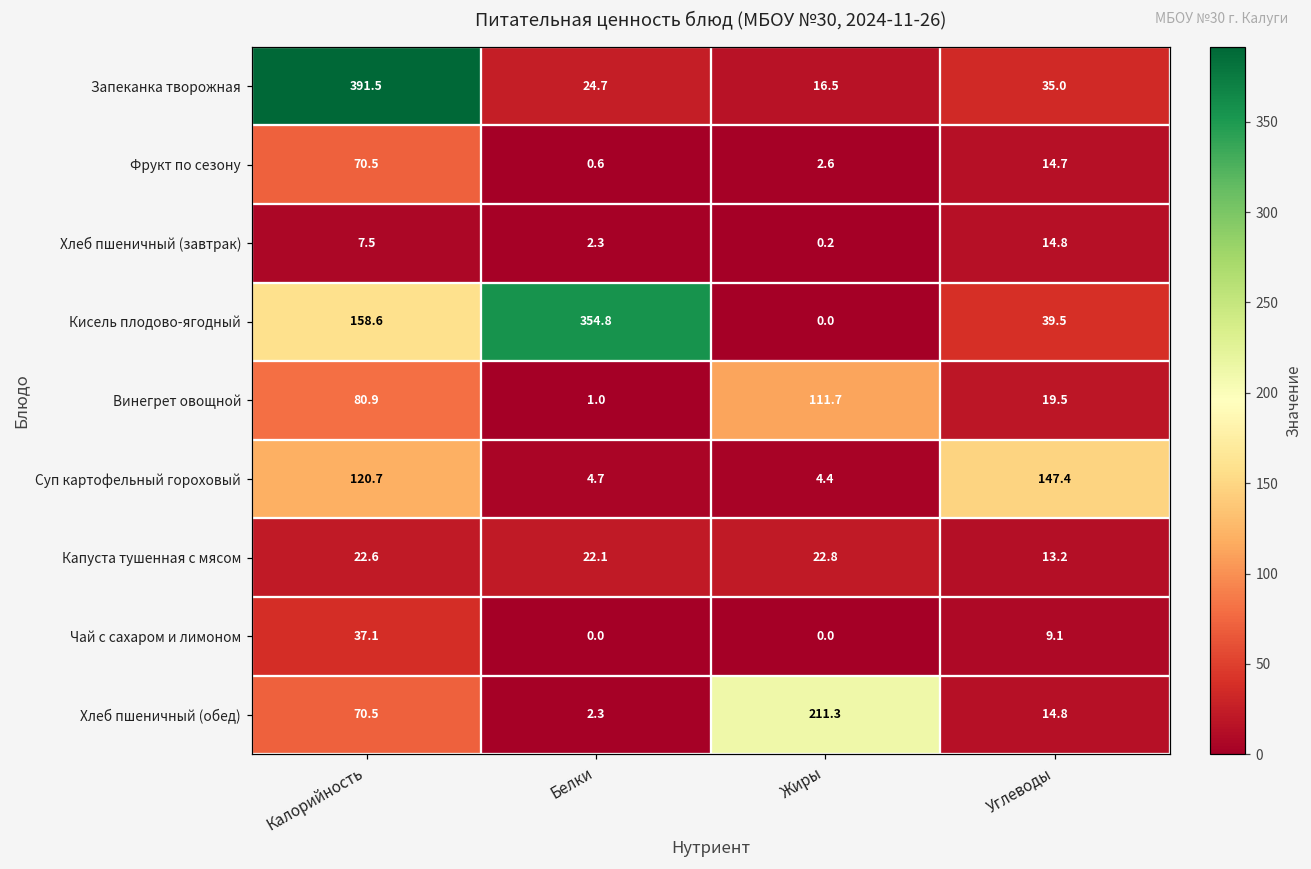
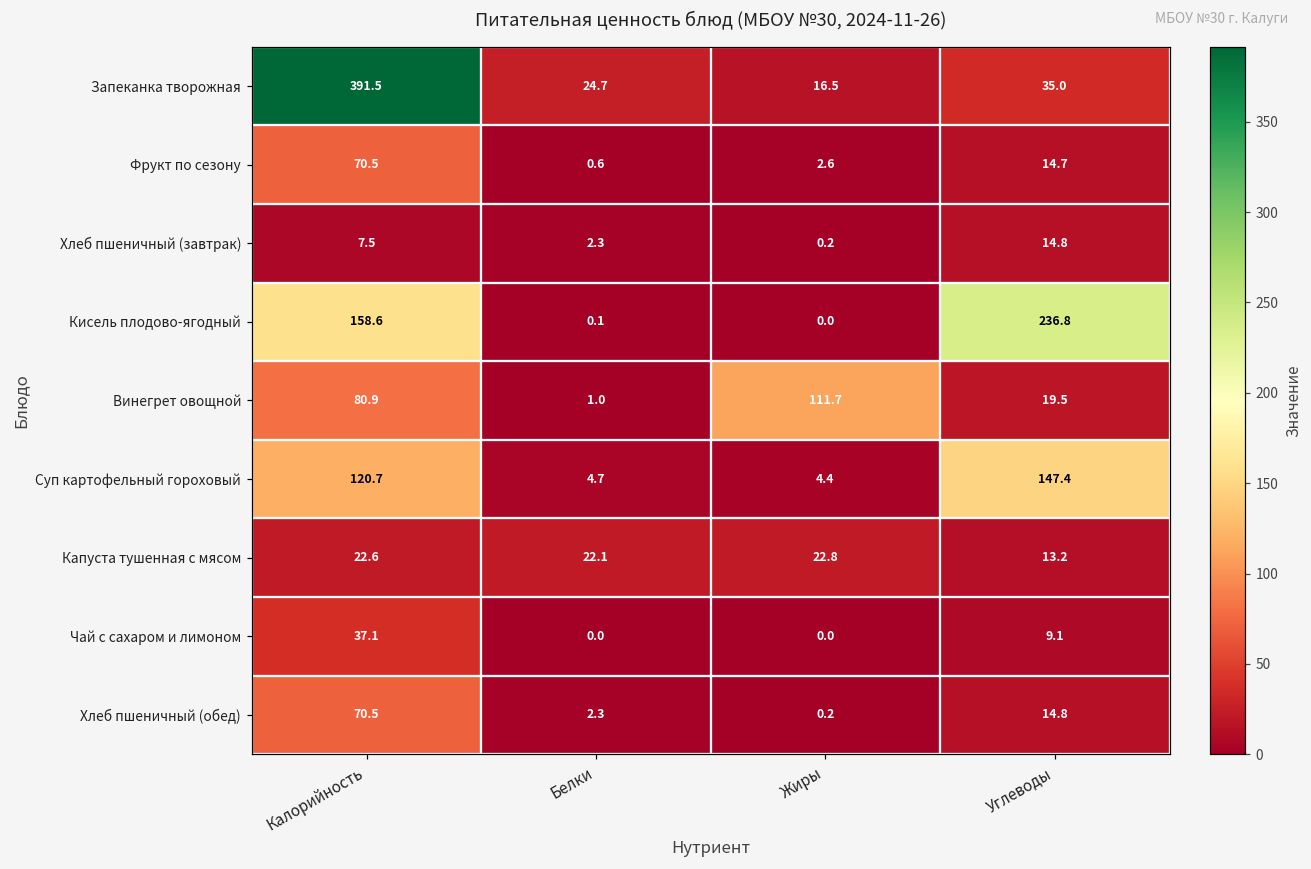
  {
    "Запеканка творожная": {
      "Калорийность": 391.5,
      "Белки": 24.7,
      "Жиры": 16.5,
      "Углеводы": 35.0
    },
    "Фрукт по сезону": {
      "Калорийность": 70.5,
      "Белки": 0.6,
      "Жиры": 2.6,
      "Углеводы": 14.7
    },
    "Хлеб пшеничный (завтрак)": {
      "Калорийность": 7.5,
      "Белки": 2.3,
      "Жиры": 0.2,
      "Углеводы": 14.8
    },
    "Кисель плодово-ягодный": {
      "Калорийность": 158.6,
-     "Белки": 354.8,
+     "Белки": 0.1,
      "Жиры": 0.0,
-     "Углеводы": 39.5
+     "Углеводы": 236.8
    },
    "Винегрет овощной": {
      "Калорийность": 80.9,
      "Белки": 1.0,
      "Жиры": 111.7,
      "Углеводы": 19.5
    },
    "Суп картофельный гороховый": {
      "Калорийность": 120.7,
      "Белки": 4.7,
      "Жиры": 4.4,
      "Углеводы": 147.4
    },
    "Капуста тушенная с мясом": {
      "Калорийность": 22.6,
      "Белки": 22.1,
      "Жиры": 22.8,
      "Углеводы": 13.2
    },
    "Чай с сахаром и лимоном": {
      "Калорийность": 37.1,
      "Белки": 0.0,
      "Жиры": 0.0,
      "Углеводы": 9.1
    },
    "Хлеб пшеничный (обед)": {
      "Калорийность": 70.5,
      "Белки": 2.3,
-     "Жиры": 211.3,
+     "Жиры": 0.2,
      "Углеводы": 14.8
    }
  }
